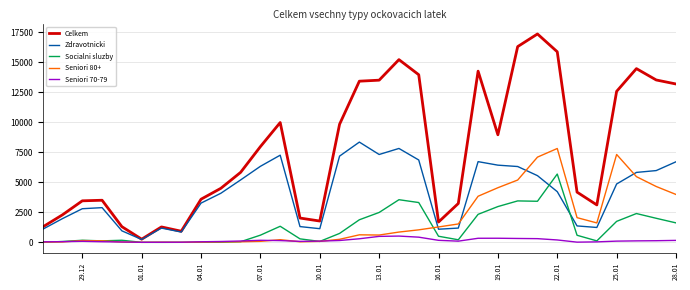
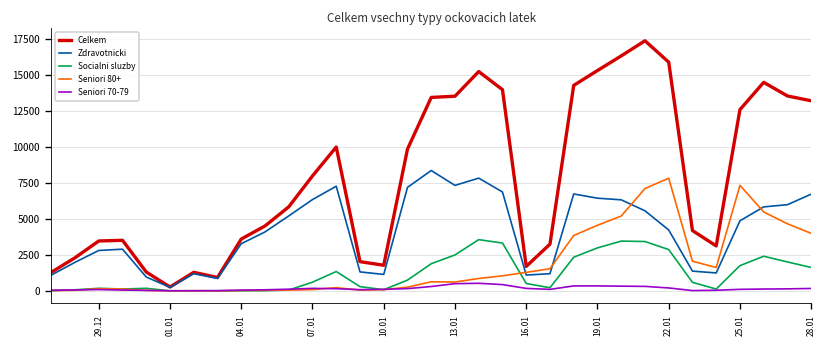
  {
    "Celkem": {
      "29.12": 3500,
      "04.01": 3600,
      "07.01": 8000,
      "10.01": 1800,
      "13.01": 13500,
      "16.01": 1700,
-     "19.01": 9000,
+     "19.01": 15300,
      "22.01": 15900,
      "25.01": 12600,
      "28.01": 13200
    },
    "Zdravotnicki": {
      "29.12": 2800,
      "04.01": 3300,
      "07.01": 6300,
      "10.01": 1100,
      "13.01": 7300,
      "19.01": 6400,
      "22.01": 4200,
      "25.01": 4900,
      "28.01": 6700
    },
    "Socialni sluzby": {
      "07.01": 600,
      "13.01": 2500,
      "16.01": 500,
      "19.01": 3000,
-     "22.01": 5700,
+     "22.01": 2900,
      "25.01": 1800,
      "28.01": 1600
    },
    "Seniori 80+": {
      "19.01": 4600,
      "22.01": 7800,
      "25.01": 7300,
      "28.01": 4000
    },
    "Seniori 70-79": {
      "16.01": 200,
      "19.01": 300,
      "22.01": 200,
      "25.01": 100,
      "28.01": 200
    }
  }
